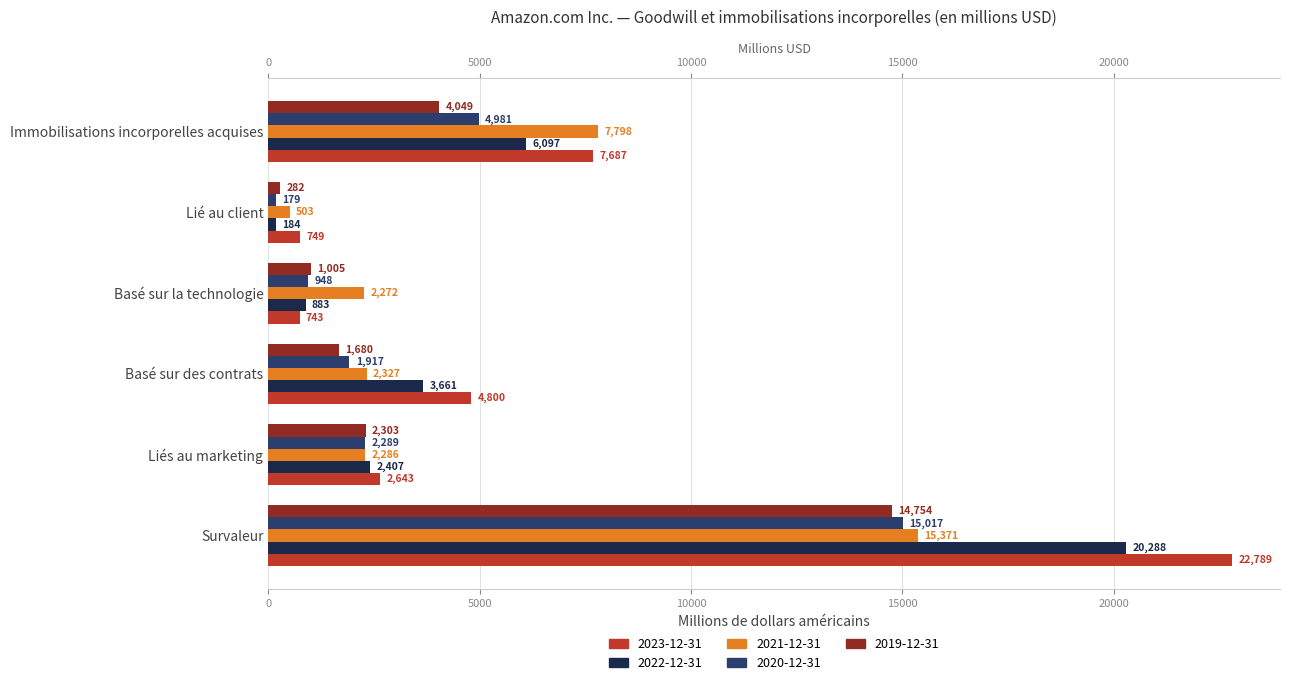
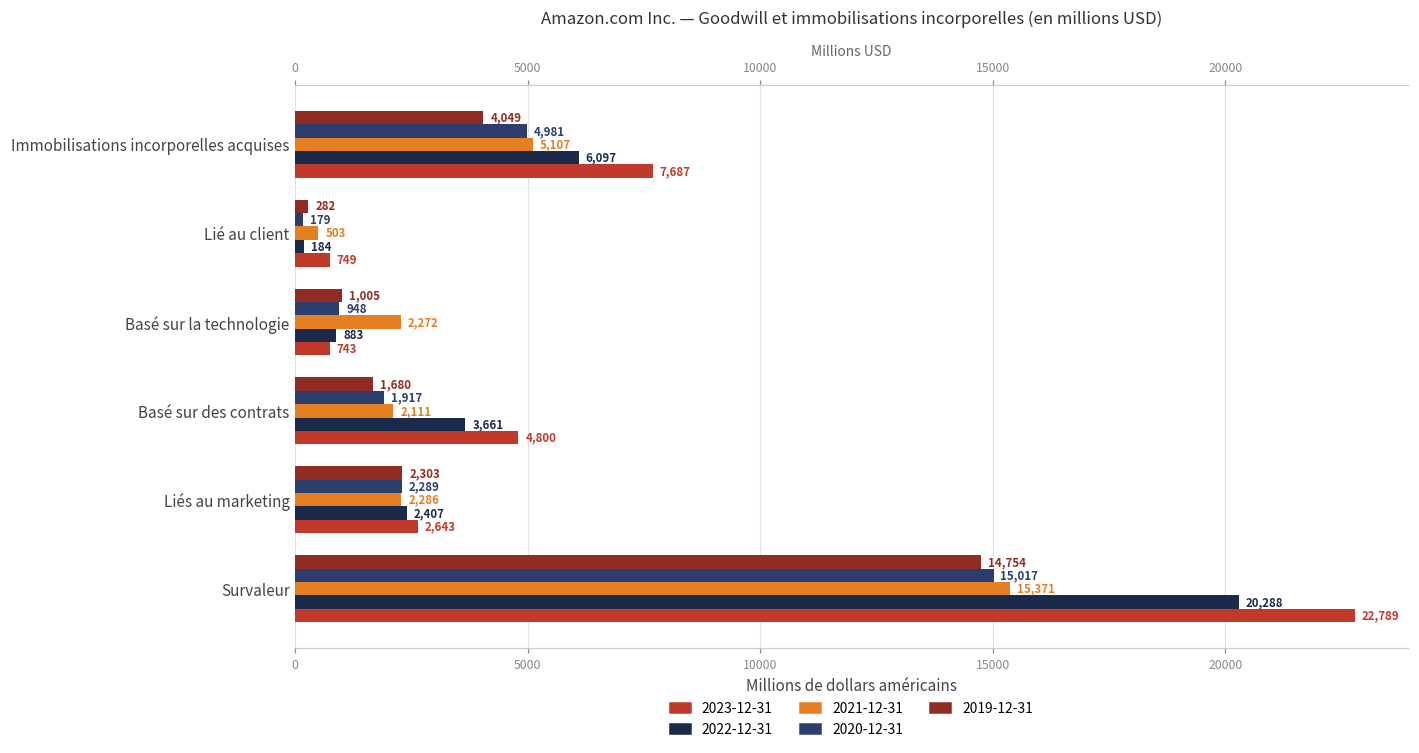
  {
    "2021-12-31": {
-     "Immobilisations incorporelles acquises": "7,798",
+     "Immobilisations incorporelles acquises": "5,107",
      "Basé sur la technologie": "2,272",
-     "Basé sur des contrats": "2,327",
+     "Basé sur des contrats": "2,111",
      "Liés au marketing": "2,286",
      "Survaleur": "15,371"
    }
  }
